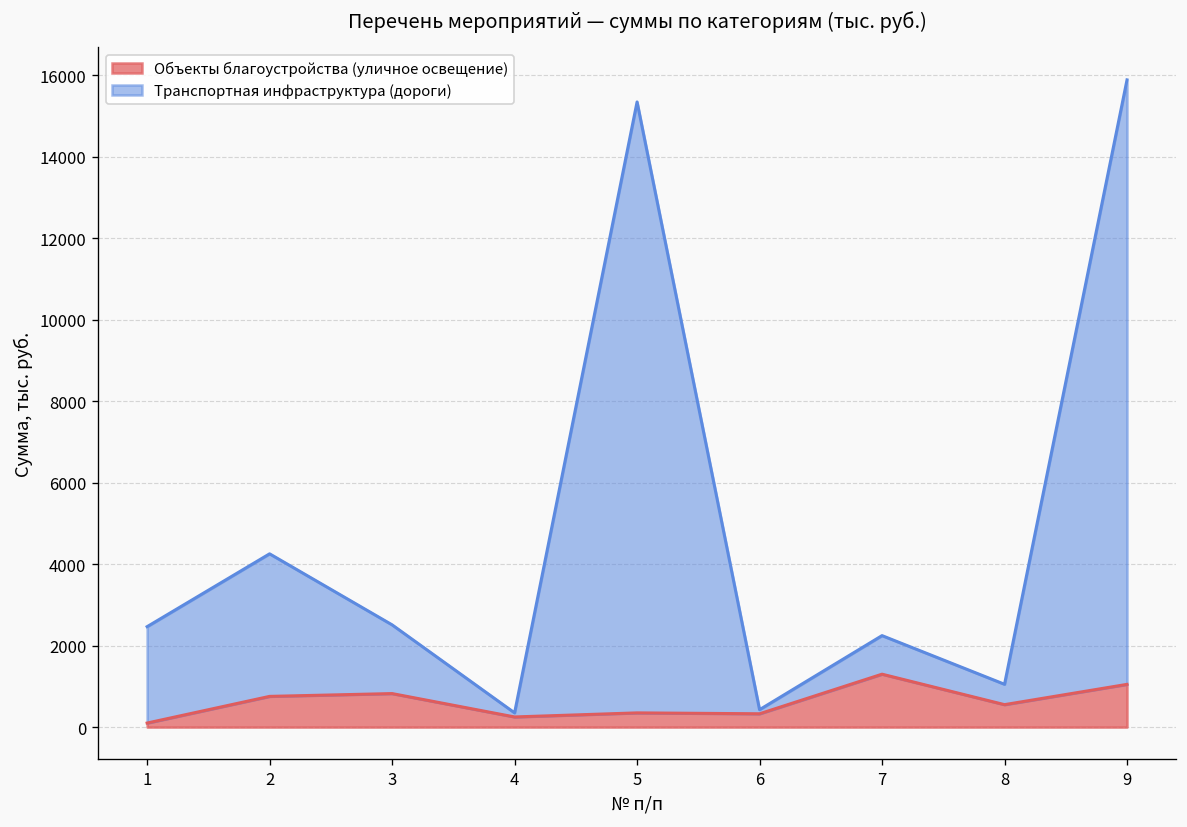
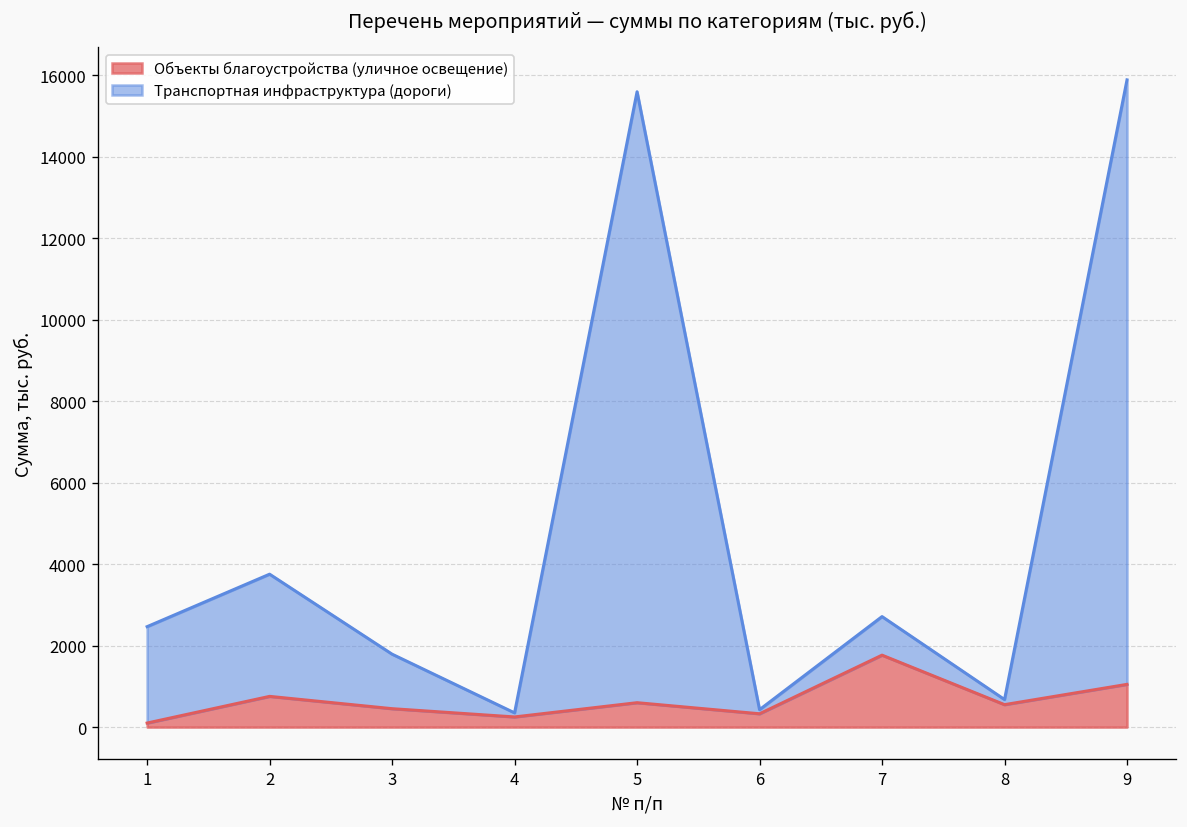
  {
    "Объекты благоустройства (уличное освещение)": {
      "1": 100,
      "2": 800,
-     "3": 800,
+     "3": 500,
      "4": 300,
-     "5": 400,
+     "5": 600,
      "6": 300,
-     "7": 1300,
+     "7": 1800,
      "8": 600,
      "9": 1100
    },
    "Транспортная инфраструктура (дороги)": {
      "1": 2400,
-     "2": 3500,
-     "3": 1700,
+     "2": 3000,
+     "3": 1300,
      "4": 100,
      "5": 15000,
      "6": 100,
      "7": 900,
-     "8": 500,
+     "8": 100,
      "9": 14800
    }
  }
